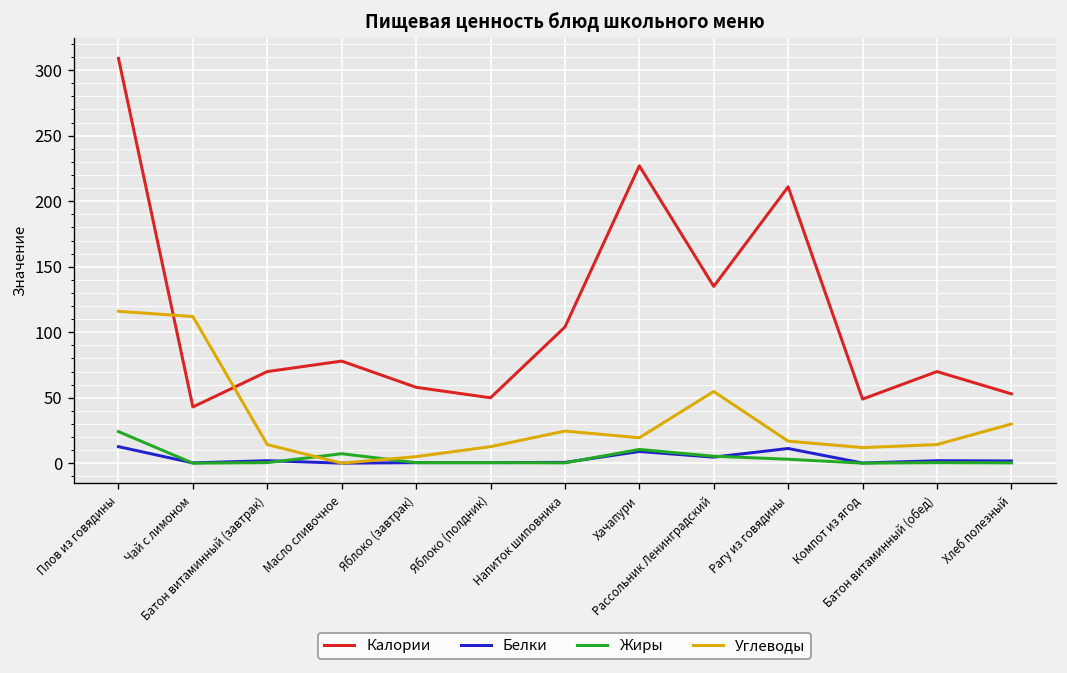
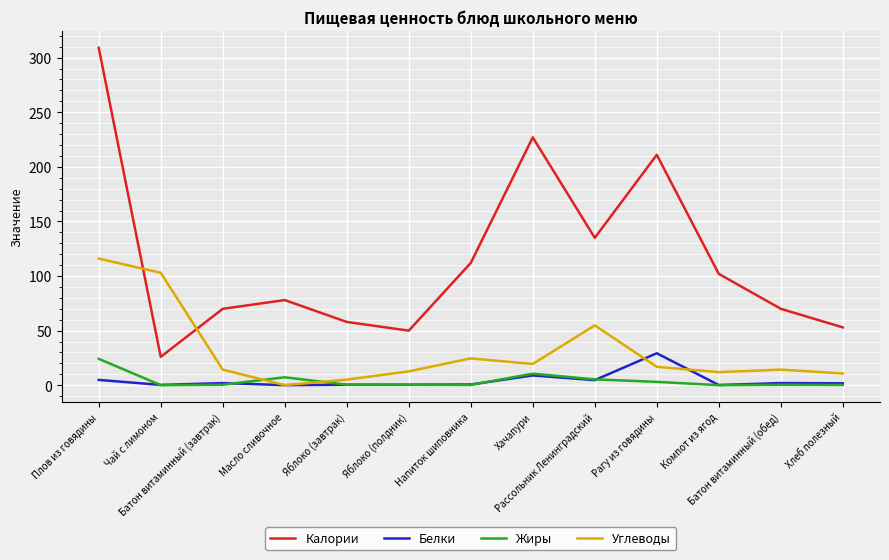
  {
    "Калории": {
      "Плов из говядины": 309,
-     "Чай с лимоном": 43,
+     "Чай с лимоном": 26,
      "Батон витаминный (завтрак)": 70,
      "Масло сливочное": 78,
      "Яблоко (завтрак)": 58,
      "Яблоко (полдник)": 50,
-     "Напиток шиповника": 104,
+     "Напиток шиповника": 112,
      "Хачапури": 227,
      "Рассольник Ленинградский": 135,
      "Рагу из говядины": 211,
-     "Компот из ягод": 49,
+     "Компот из ягод": 102,
      "Батон витаминный (обед)": 70,
      "Хлеб полезный": 53
    },
    "Белки": {
-     "Плов из говядины": 13,
-     "Рагу из говядины": 11
+     "Плов из говядины": 5,
+     "Рагу из говядины": 29
    },
    "Жиры": {
      "Плов из говядины": 24,
      "Масло сливочное": 7,
      "Рагу из говядины": 3
    },
    "Углеводы": {
      "Плов из говядины": 116,
-     "Чай с лимоном": 112,
+     "Чай с лимоном": 103,
      "Батон витаминный (завтрак)": 14,
      "Яблоко (завтрак)": 5,
      "Яблоко (полдник)": 13,
      "Напиток шиповника": 25,
      "Хачапури": 20,
      "Рассольник Ленинградский": 55,
      "Рагу из говядины": 17,
      "Компот из ягод": 12,
      "Батон витаминный (обед)": 14,
-     "Хлеб полезный": 30
+     "Хлеб полезный": 11
    }
  }
